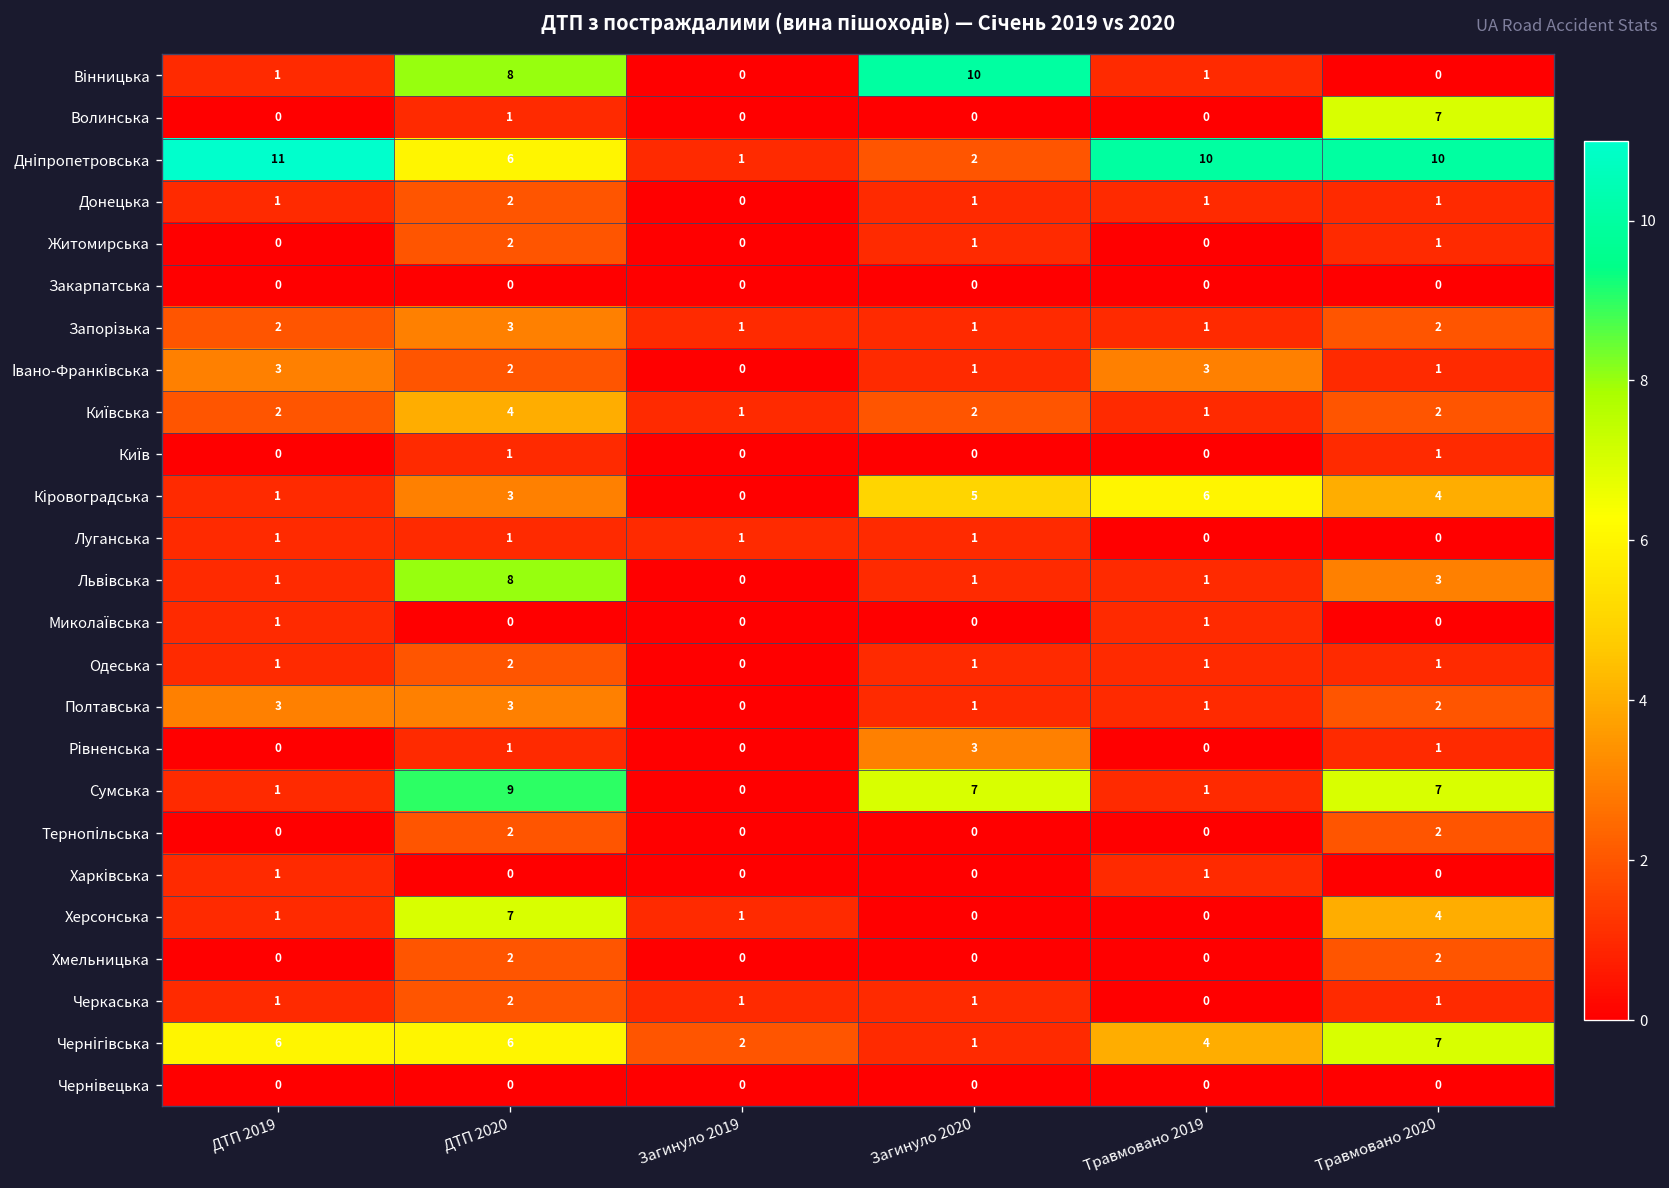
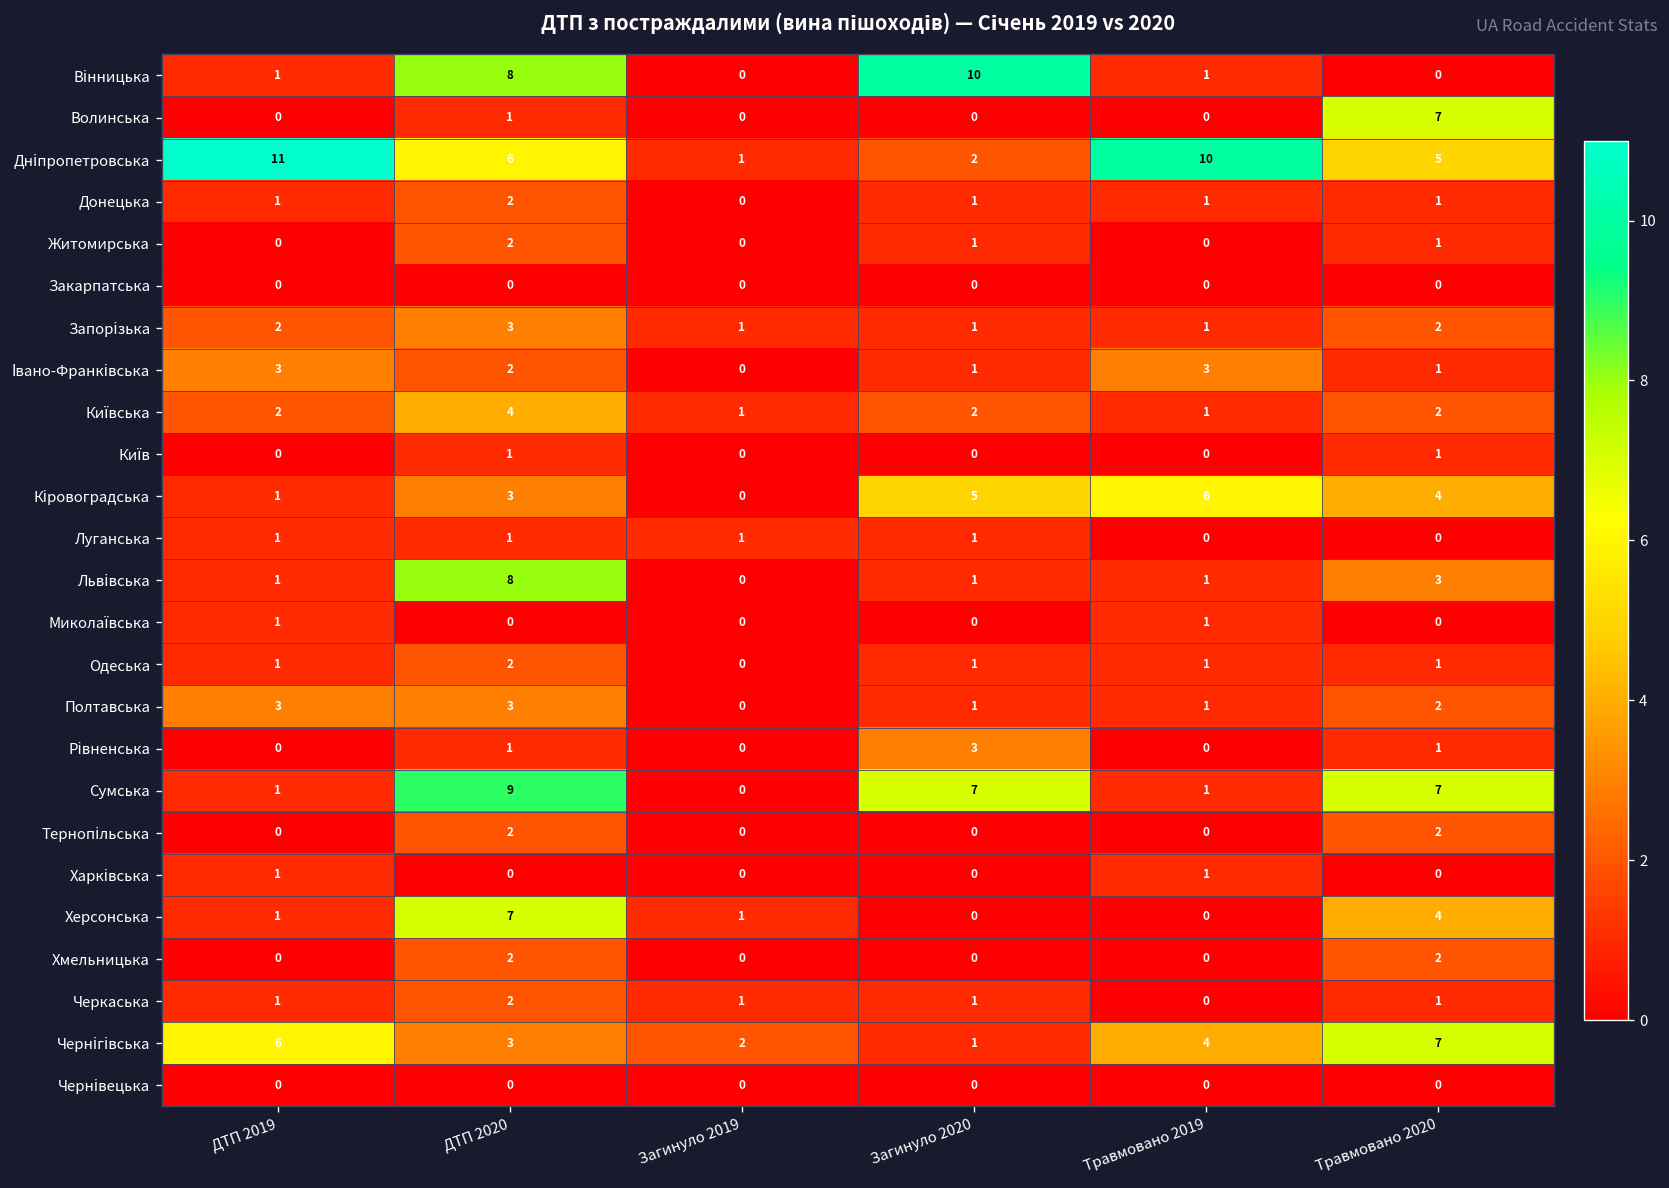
  {
    "Вінницька": {
      "ДТП 2019": 1,
      "ДТП 2020": 8,
      "Загинуло 2019": 0,
      "Загинуло 2020": 10,
      "Травмовано 2019": 1,
      "Травмовано 2020": 0
    },
    "Волинська": {
      "ДТП 2019": 0,
      "ДТП 2020": 1,
      "Загинуло 2019": 0,
      "Загинуло 2020": 0,
      "Травмовано 2019": 0,
      "Травмовано 2020": 7
    },
    "Дніпропетровська": {
      "ДТП 2019": 11,
      "ДТП 2020": 6,
      "Загинуло 2019": 1,
      "Загинуло 2020": 2,
      "Травмовано 2019": 10,
-     "Травмовано 2020": 10
+     "Травмовано 2020": 5
    },
    "Донецька": {
      "ДТП 2019": 1,
      "ДТП 2020": 2,
      "Загинуло 2019": 0,
      "Загинуло 2020": 1,
      "Травмовано 2019": 1,
      "Травмовано 2020": 1
    },
    "Житомирська": {
      "ДТП 2019": 0,
      "ДТП 2020": 2,
      "Загинуло 2019": 0,
      "Загинуло 2020": 1,
      "Травмовано 2019": 0,
      "Травмовано 2020": 1
    },
    "Закарпатська": {
      "ДТП 2019": 0,
      "ДТП 2020": 0,
      "Загинуло 2019": 0,
      "Загинуло 2020": 0,
      "Травмовано 2019": 0,
      "Травмовано 2020": 0
    },
    "Запорізька": {
      "ДТП 2019": 2,
      "ДТП 2020": 3,
      "Загинуло 2019": 1,
      "Загинуло 2020": 1,
      "Травмовано 2019": 1,
      "Травмовано 2020": 2
    },
    "Івано-Франківська": {
      "ДТП 2019": 3,
      "ДТП 2020": 2,
      "Загинуло 2019": 0,
      "Загинуло 2020": 1,
      "Травмовано 2019": 3,
      "Травмовано 2020": 1
    },
    "Київська": {
      "ДТП 2019": 2,
      "ДТП 2020": 4,
      "Загинуло 2019": 1,
      "Загинуло 2020": 2,
      "Травмовано 2019": 1,
      "Травмовано 2020": 2
    },
    "Київ": {
      "ДТП 2019": 0,
      "ДТП 2020": 1,
      "Загинуло 2019": 0,
      "Загинуло 2020": 0,
      "Травмовано 2019": 0,
      "Травмовано 2020": 1
    },
    "Кіровоградська": {
      "ДТП 2019": 1,
      "ДТП 2020": 3,
      "Загинуло 2019": 0,
      "Загинуло 2020": 5,
      "Травмовано 2019": 6,
      "Травмовано 2020": 4
    },
    "Луганська": {
      "ДТП 2019": 1,
      "ДТП 2020": 1,
      "Загинуло 2019": 1,
      "Загинуло 2020": 1,
      "Травмовано 2019": 0,
      "Травмовано 2020": 0
    },
    "Львівська": {
      "ДТП 2019": 1,
      "ДТП 2020": 8,
      "Загинуло 2019": 0,
      "Загинуло 2020": 1,
      "Травмовано 2019": 1,
      "Травмовано 2020": 3
    },
    "Миколаївська": {
      "ДТП 2019": 1,
      "ДТП 2020": 0,
      "Загинуло 2019": 0,
      "Загинуло 2020": 0,
      "Травмовано 2019": 1,
      "Травмовано 2020": 0
    },
    "Одеська": {
      "ДТП 2019": 1,
      "ДТП 2020": 2,
      "Загинуло 2019": 0,
      "Загинуло 2020": 1,
      "Травмовано 2019": 1,
      "Травмовано 2020": 1
    },
    "Полтавська": {
      "ДТП 2019": 3,
      "ДТП 2020": 3,
      "Загинуло 2019": 0,
      "Загинуло 2020": 1,
      "Травмовано 2019": 1,
      "Травмовано 2020": 2
    },
    "Рівненська": {
      "ДТП 2019": 0,
      "ДТП 2020": 1,
      "Загинуло 2019": 0,
      "Загинуло 2020": 3,
      "Травмовано 2019": 0,
      "Травмовано 2020": 1
    },
    "Сумська": {
      "ДТП 2019": 1,
      "ДТП 2020": 9,
      "Загинуло 2019": 0,
      "Загинуло 2020": 7,
      "Травмовано 2019": 1,
      "Травмовано 2020": 7
    },
    "Тернопільська": {
      "ДТП 2019": 0,
      "ДТП 2020": 2,
      "Загинуло 2019": 0,
      "Загинуло 2020": 0,
      "Травмовано 2019": 0,
      "Травмовано 2020": 2
    },
    "Харківська": {
      "ДТП 2019": 1,
      "ДТП 2020": 0,
      "Загинуло 2019": 0,
      "Загинуло 2020": 0,
      "Травмовано 2019": 1,
      "Травмовано 2020": 0
    },
    "Херсонська": {
      "ДТП 2019": 1,
      "ДТП 2020": 7,
      "Загинуло 2019": 1,
      "Загинуло 2020": 0,
      "Травмовано 2019": 0,
      "Травмовано 2020": 4
    },
    "Хмельницька": {
      "ДТП 2019": 0,
      "ДТП 2020": 2,
      "Загинуло 2019": 0,
      "Загинуло 2020": 0,
      "Травмовано 2019": 0,
      "Травмовано 2020": 2
    },
    "Черкаська": {
      "ДТП 2019": 1,
      "ДТП 2020": 2,
      "Загинуло 2019": 1,
      "Загинуло 2020": 1,
      "Травмовано 2019": 0,
      "Травмовано 2020": 1
    },
    "Чернігівська": {
      "ДТП 2019": 6,
-     "ДТП 2020": 6,
+     "ДТП 2020": 3,
      "Загинуло 2019": 2,
      "Загинуло 2020": 1,
      "Травмовано 2019": 4,
      "Травмовано 2020": 7
    },
    "Чернівецька": {
      "ДТП 2019": 0,
      "ДТП 2020": 0,
      "Загинуло 2019": 0,
      "Загинуло 2020": 0,
      "Травмовано 2019": 0,
      "Травмовано 2020": 0
    }
  }
